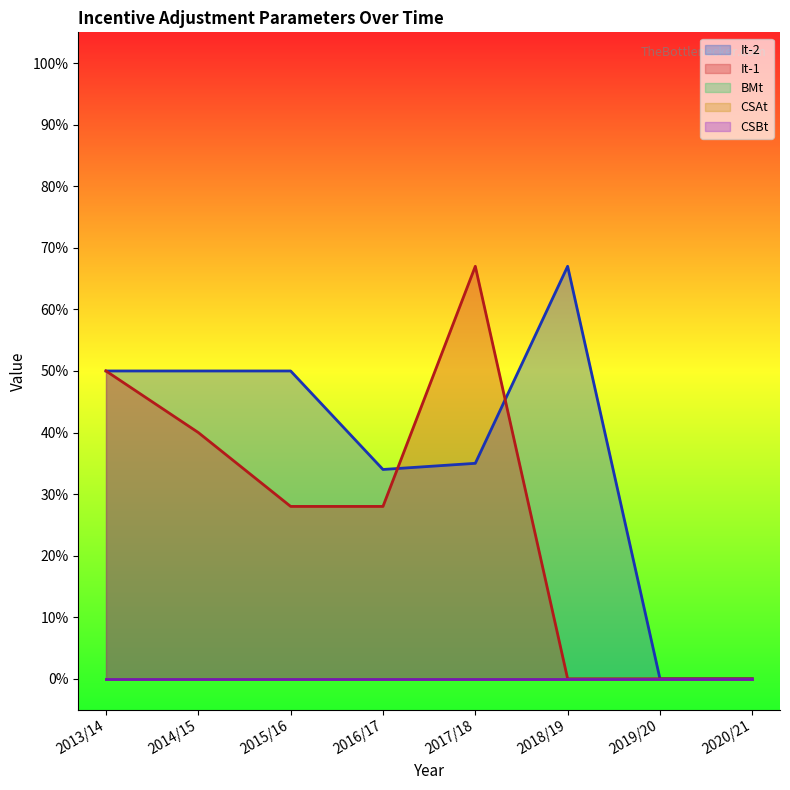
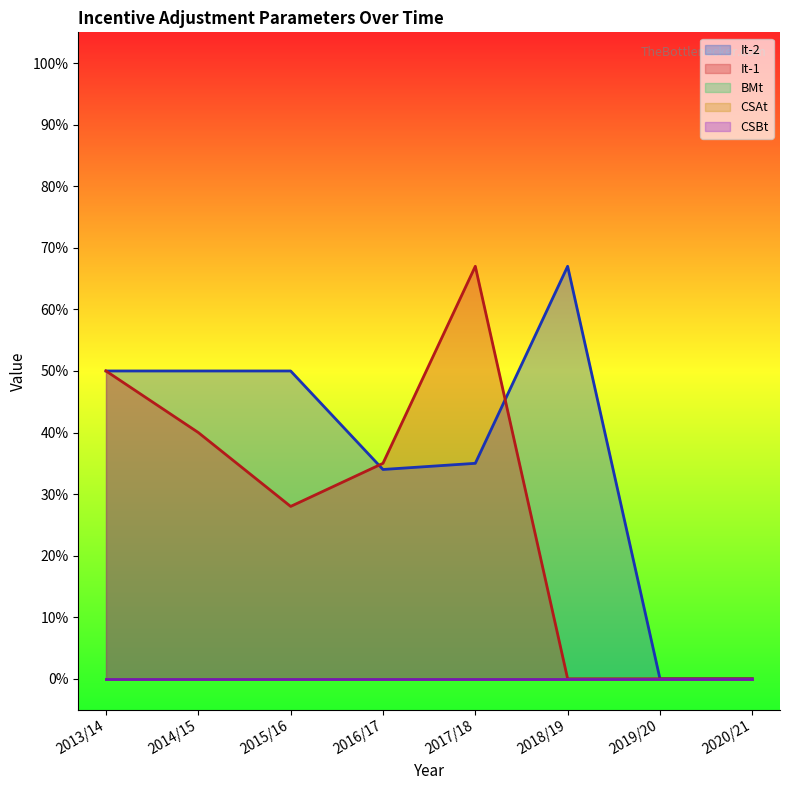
  {
    "It-1": {
      "2014/15": "40%",
      "2015/16": "28%",
-     "2016/17": "28%",
+     "2016/17": "35%",
      "2017/18": "67%"
    }
  }
